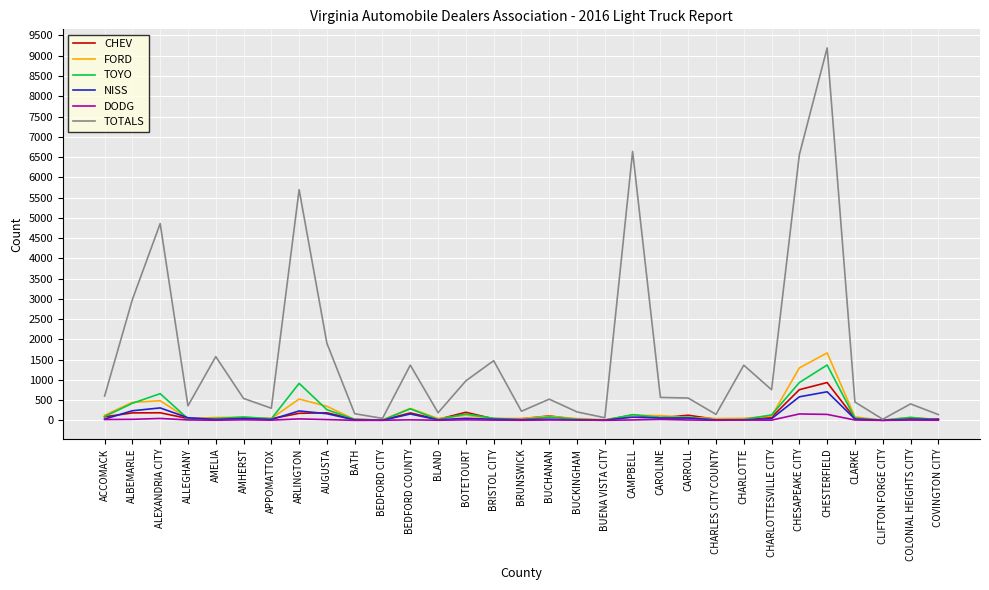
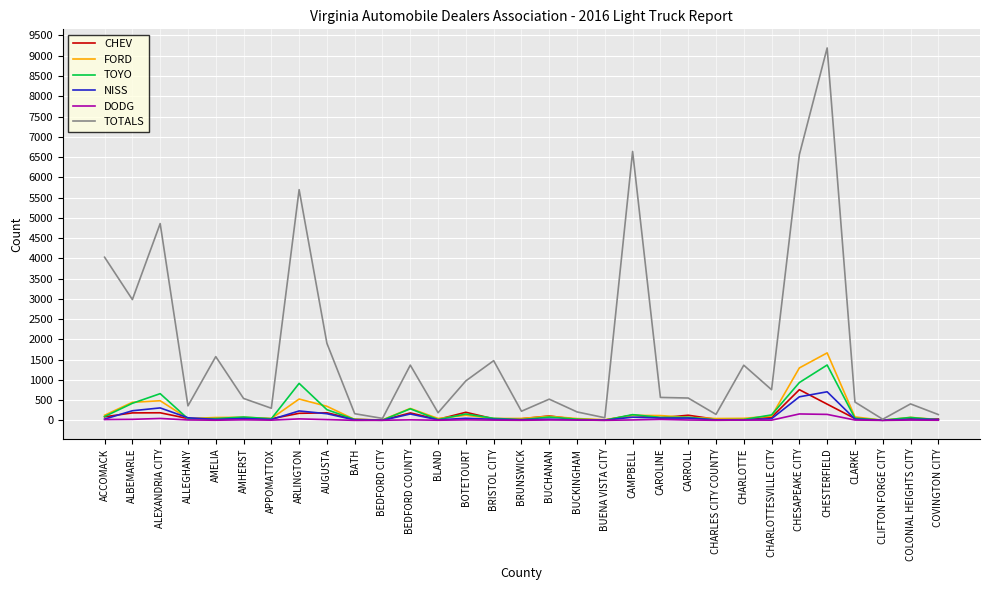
  {
    "CHEV": {
      "ALEXANDRIA CITY": 200,
      "CHESAPEAKE CITY": 800,
-     "CHESTERFIELD": 900
+     "CHESTERFIELD": 400
    },
    "FORD": {
      "ALEXANDRIA CITY": 500,
      "ARLINGTON": 500,
      "AUGUSTA": 300,
      "CHESAPEAKE CITY": 1300,
      "CHESTERFIELD": 1700
    },
    "TOYO": {
      "ALEXANDRIA CITY": 700,
      "ARLINGTON": 900,
      "AUGUSTA": 300,
      "CHESAPEAKE CITY": 900,
      "CHESTERFIELD": 1400
    },
    "NISS": {
      "ALEXANDRIA CITY": 300,
      "CHESAPEAKE CITY": 600,
      "CHESTERFIELD": 700
    },
    "DODG": {
      "ALBEMARLE": 0,
      "ALEXANDRIA CITY": 0,
      "ARLINGTON": 0,
      "AUGUSTA": 0,
      "BEDFORD COUNTY": 0,
      "CAMPBELL": 0,
      "CHESAPEAKE CITY": 200,
      "CHESTERFIELD": 100
    },
    "TOTALS": {
-     "ACCOMACK": 600,
+     "ACCOMACK": 4000,
      "ALBEMARLE": 3000,
      "ALEXANDRIA CITY": 4900,
      "ALLEGHANY": 400,
      "AMELIA": 1600,
      "AMHERST": 500,
      "APPOMATTOX": 300,
      "ARLINGTON": 5700,
      "AUGUSTA": 1900,
      "BATH": 200,
      "BEDFORD COUNTY": 1400,
      "BLAND": 200,
      "BOTETOURT": 1000,
      "BRISTOL CITY": 1500,
      "BRUNSWICK": 200,
      "BUCHANAN": 500,
      "BUCKINGHAM": 200,
      "CAMPBELL": 6600,
      "CAROLINE": 600,
      "CARROLL": 600,
      "CHARLES CITY COUNTY": 100,
      "CHARLOTTE": 1400,
      "CHARLOTTESVILLE CITY": 800,
      "CHESAPEAKE CITY": 6600,
      "CHESTERFIELD": 9200,
      "CLARKE": 500,
      "COLONIAL HEIGHTS CITY": 400,
      "COVINGTON CITY": 100
    }
  }
